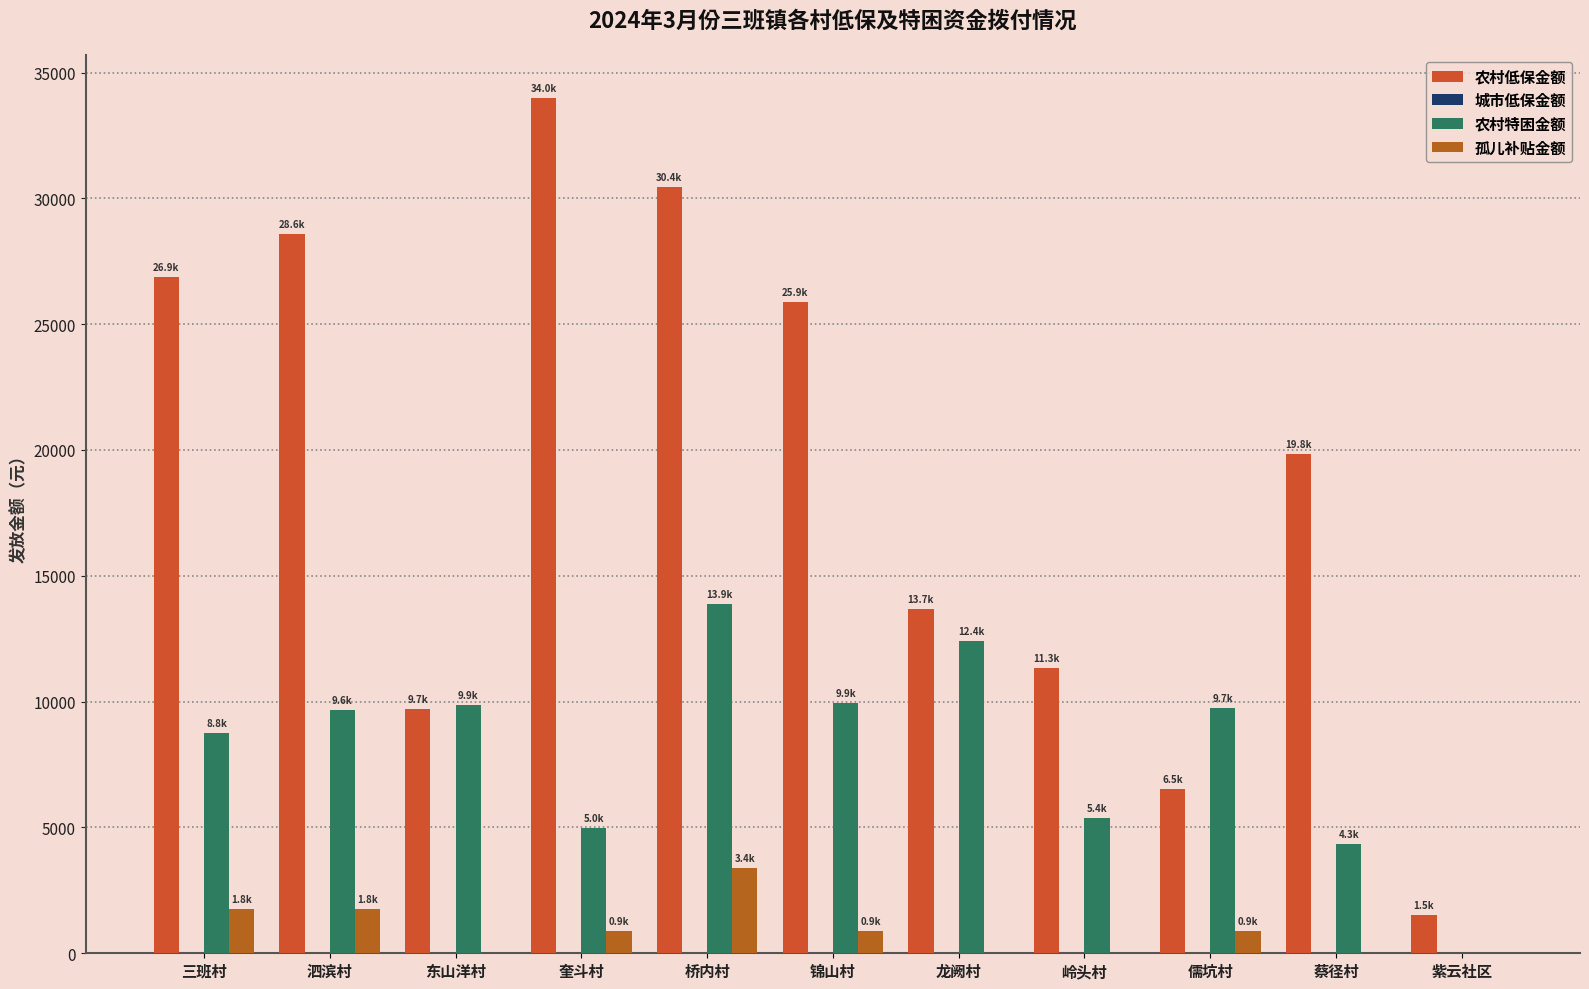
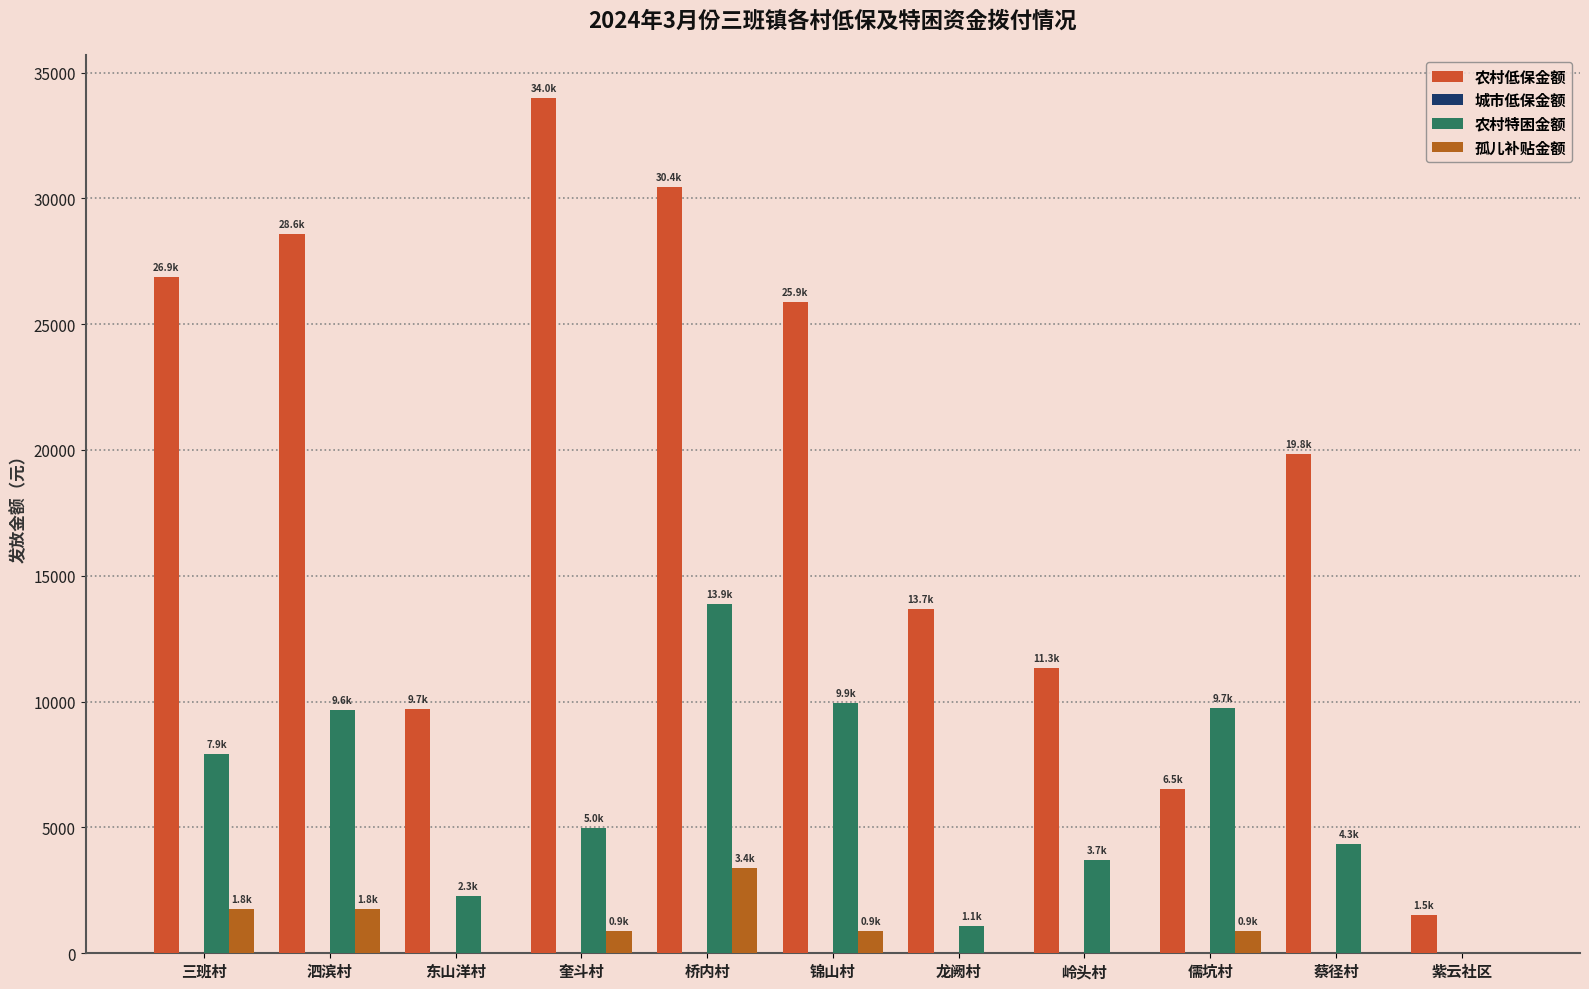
  {
    "城市低保金额": {
      "三班村": "0",
      "泗滨村": "0",
      "东山洋村": "0",
      "奎斗村": "0",
      "桥内村": "0",
      "锦山村": "0",
      "龙阙村": "0",
      "岭头村": "0",
      "儒坑村": "0",
      "蔡径村": "0",
      "紫云社区": "0"
    },
    "农村特困金额": {
-     "三班村": "8.8k",
+     "三班村": "7.9k",
      "泗滨村": "9.6k",
-     "东山洋村": "9.9k",
+     "东山洋村": "2.3k",
      "奎斗村": "5.0k",
      "桥内村": "13.9k",
      "锦山村": "9.9k",
-     "龙阙村": "12.4k",
-     "岭头村": "5.4k",
+     "龙阙村": "1.1k",
+     "岭头村": "3.7k",
      "儒坑村": "9.7k",
      "蔡径村": "4.3k"
    }
  }
